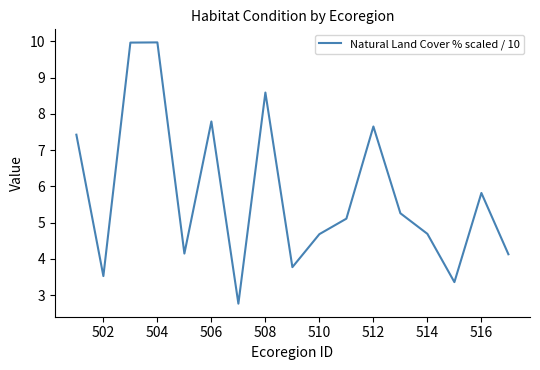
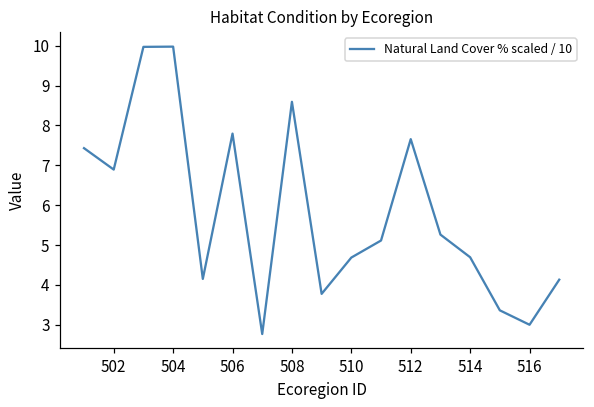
  {
-   "502": 3.5,
+   "502": 6.9,
    "504": 10.0,
    "506": 7.8,
    "508": 8.6,
    "510": 4.7,
    "512": 7.7,
    "514": 4.7,
-   "516": 5.8
+   "516": 3.0
  }
